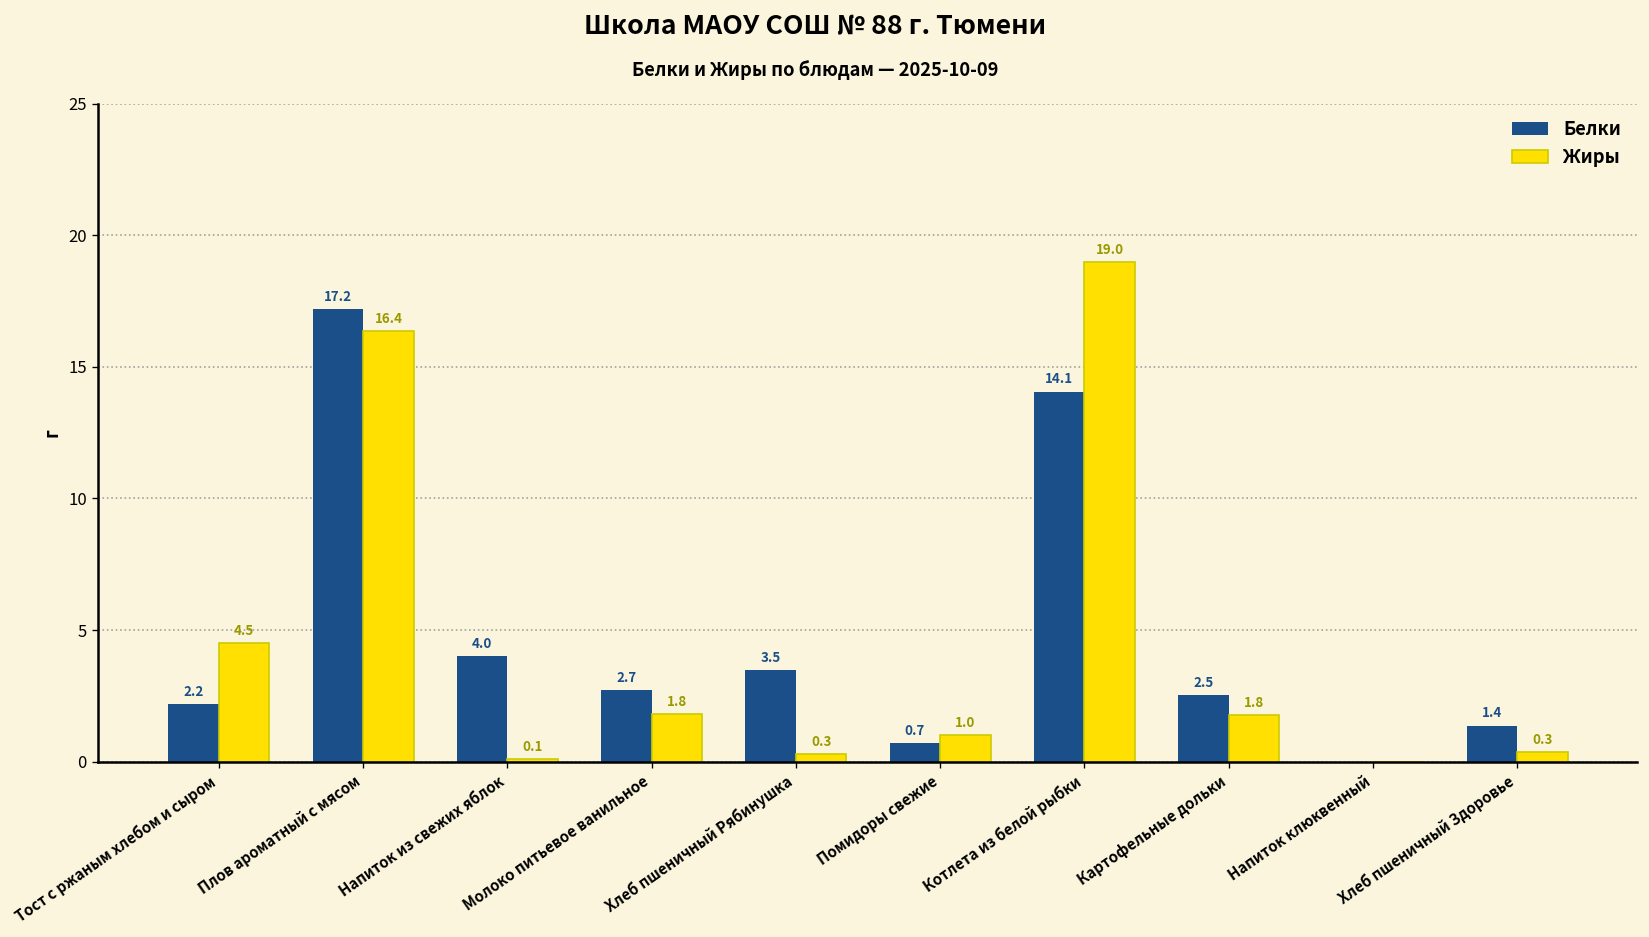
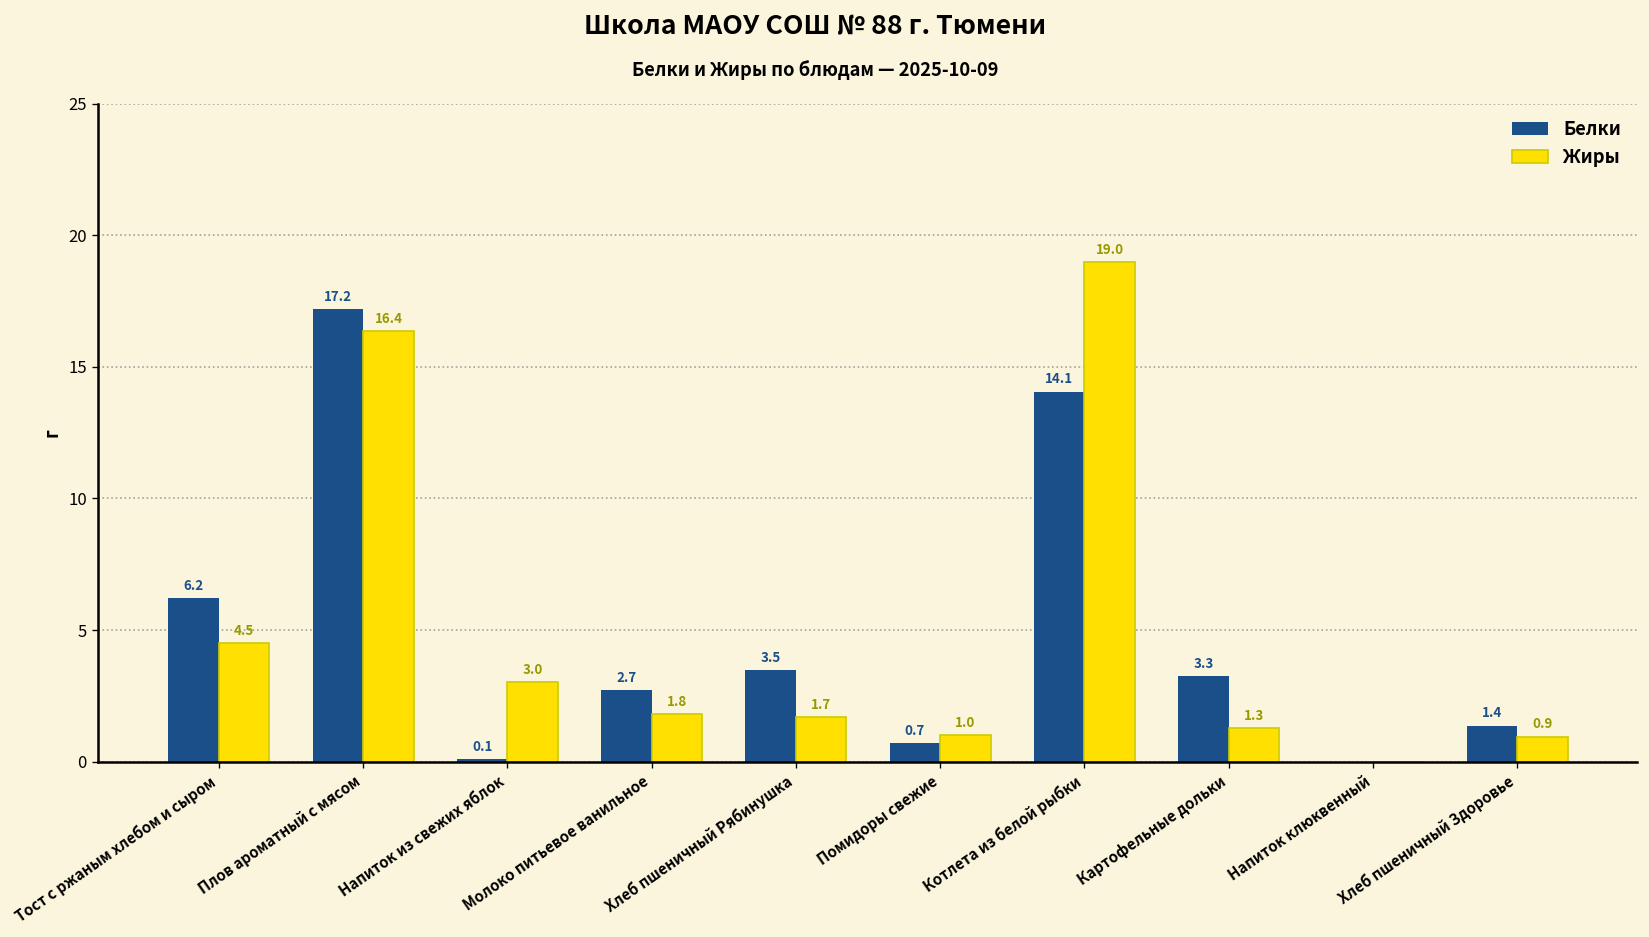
  {
    "Белки": {
-     "Тост с ржаным хлебом и сыром": 2.2,
+     "Тост с ржаным хлебом и сыром": 6.2,
      "Плов ароматный с мясом": 17.2,
-     "Напиток из свежих яблок": 4.0,
+     "Напиток из свежих яблок": 0.1,
      "Молоко питьевое ванильное": 2.7,
      "Хлеб пшеничный Рябинушка": 3.5,
      "Помидоры свежие": 0.7,
      "Котлета из белой рыбки": 14.1,
-     "Картофельные дольки": 2.5,
+     "Картофельные дольки": 3.3,
      "Хлеб пшеничный Здоровье": 1.4
    },
    "Жиры": {
      "Тост с ржаным хлебом и сыром": 4.5,
      "Плов ароматный с мясом": 16.4,
-     "Напиток из свежих яблок": 0.1,
+     "Напиток из свежих яблок": 3.0,
      "Молоко питьевое ванильное": 1.8,
-     "Хлеб пшеничный Рябинушка": 0.3,
+     "Хлеб пшеничный Рябинушка": 1.7,
      "Помидоры свежие": 1.0,
      "Котлета из белой рыбки": 19.0,
-     "Картофельные дольки": 1.8,
-     "Хлеб пшеничный Здоровье": 0.3
+     "Картофельные дольки": 1.3,
+     "Хлеб пшеничный Здоровье": 0.9
    }
  }
